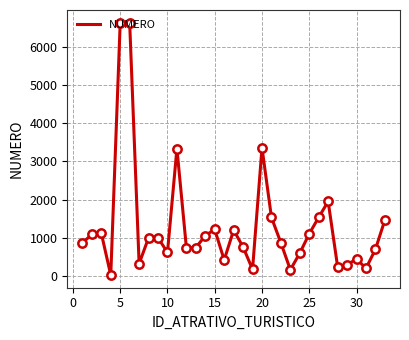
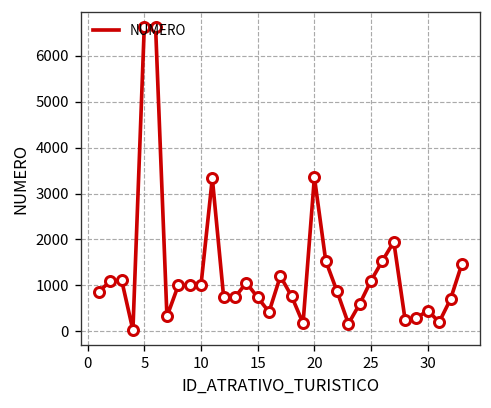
  {
    "5": 6600,
-   "10": 600,
-   "15": 1200,
+   "10": 1000,
+   "15": 700,
    "20": 3400,
    "25": 1100,
    "30": 500
  }
